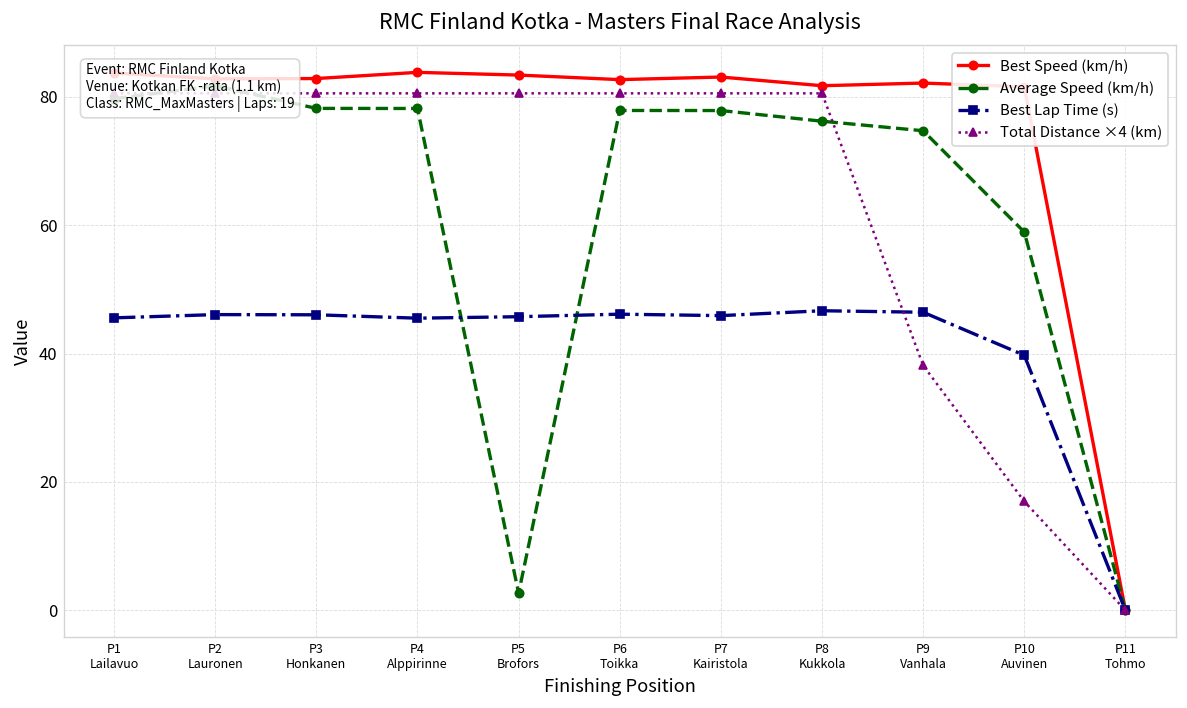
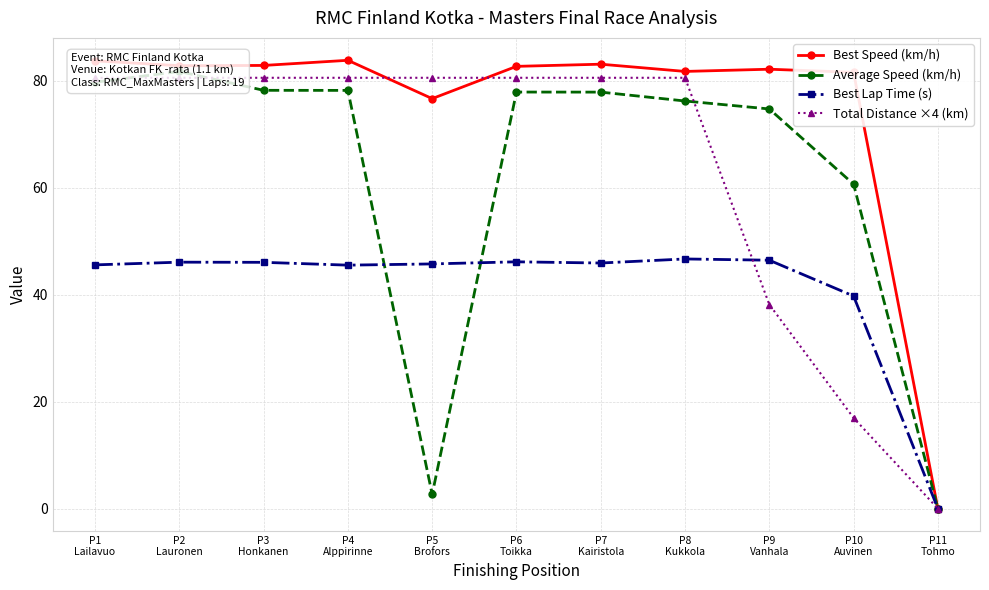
  {
    "Best Speed (km/h)": {
      "P3 Honkanen": 83,
      "P4 Alppirinne": 84,
-     "P5 Brofors": 83,
+     "P5 Brofors": 77,
      "P6 Toikka": 83,
      "P7 Kairistola": 83,
      "P8 Kukkola": 82,
      "P9 Vanhala": 82
    },
    "Average Speed (km/h)": {
      "P3 Honkanen": 78,
      "P4 Alppirinne": 78,
      "P5 Brofors": 3,
      "P6 Toikka": 78,
      "P7 Kairistola": 78,
      "P8 Kukkola": 76,
      "P9 Vanhala": 75,
-     "P10 Auvinen": 59
+     "P10 Auvinen": 61
    },
    "Best Lap Time (s)": {
      "P1 Lailavuo": 46,
      "P2 Lauronen": 46,
      "P3 Honkanen": 46,
      "P4 Alppirinne": 46,
      "P5 Brofors": 46,
      "P6 Toikka": 46,
      "P7 Kairistola": 46,
      "P8 Kukkola": 47,
      "P9 Vanhala": 46,
      "P10 Auvinen": 40
    },
    "Total Distance ×4 (km)": {
      "P3 Honkanen": 81,
      "P4 Alppirinne": 81,
      "P5 Brofors": 81,
      "P6 Toikka": 81,
      "P7 Kairistola": 81,
      "P8 Kukkola": 81,
      "P9 Vanhala": 38,
      "P10 Auvinen": 17
    }
  }
